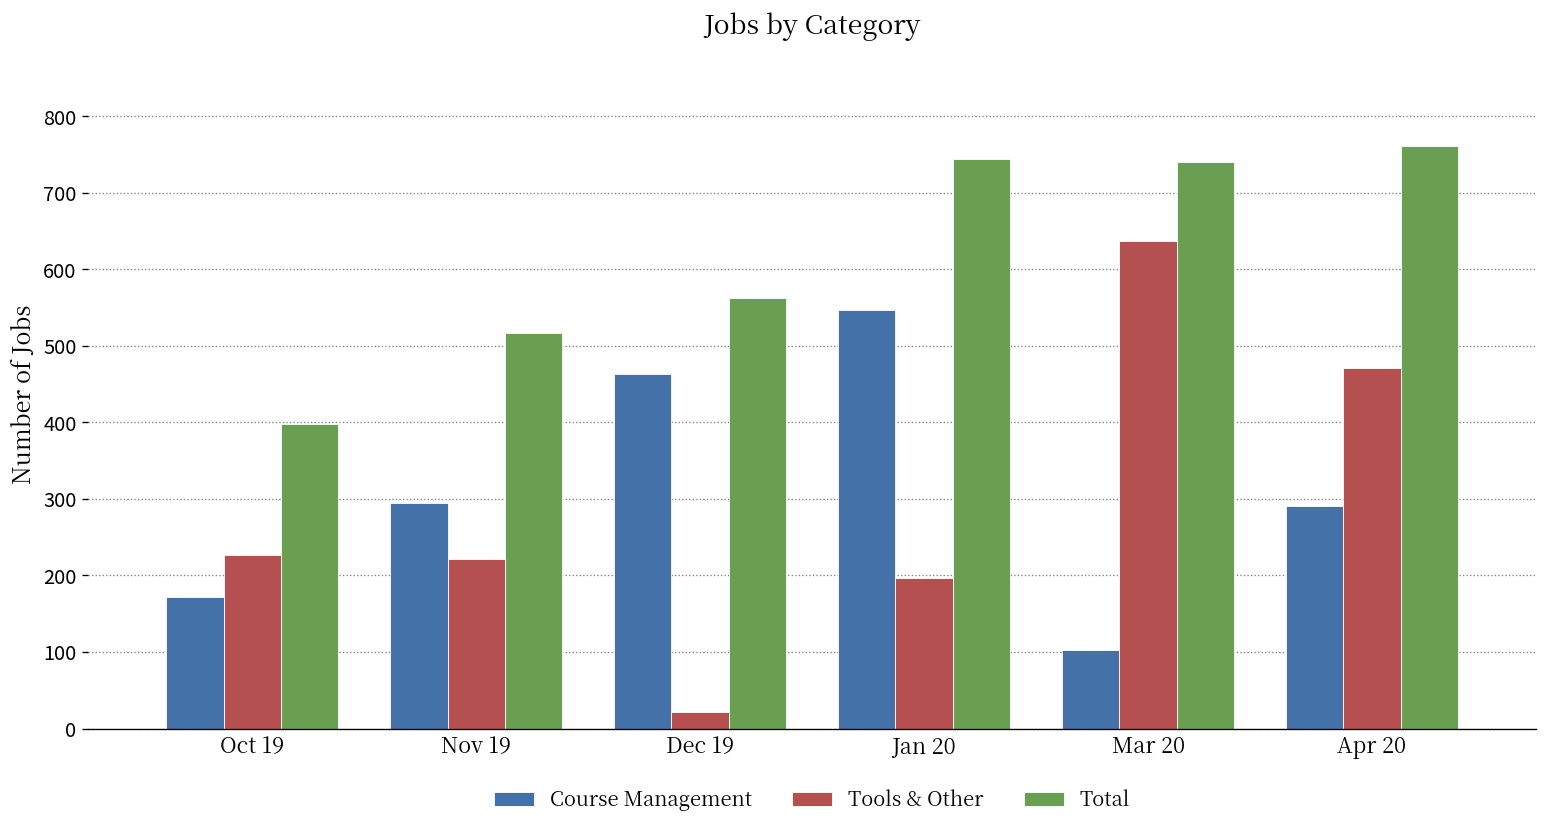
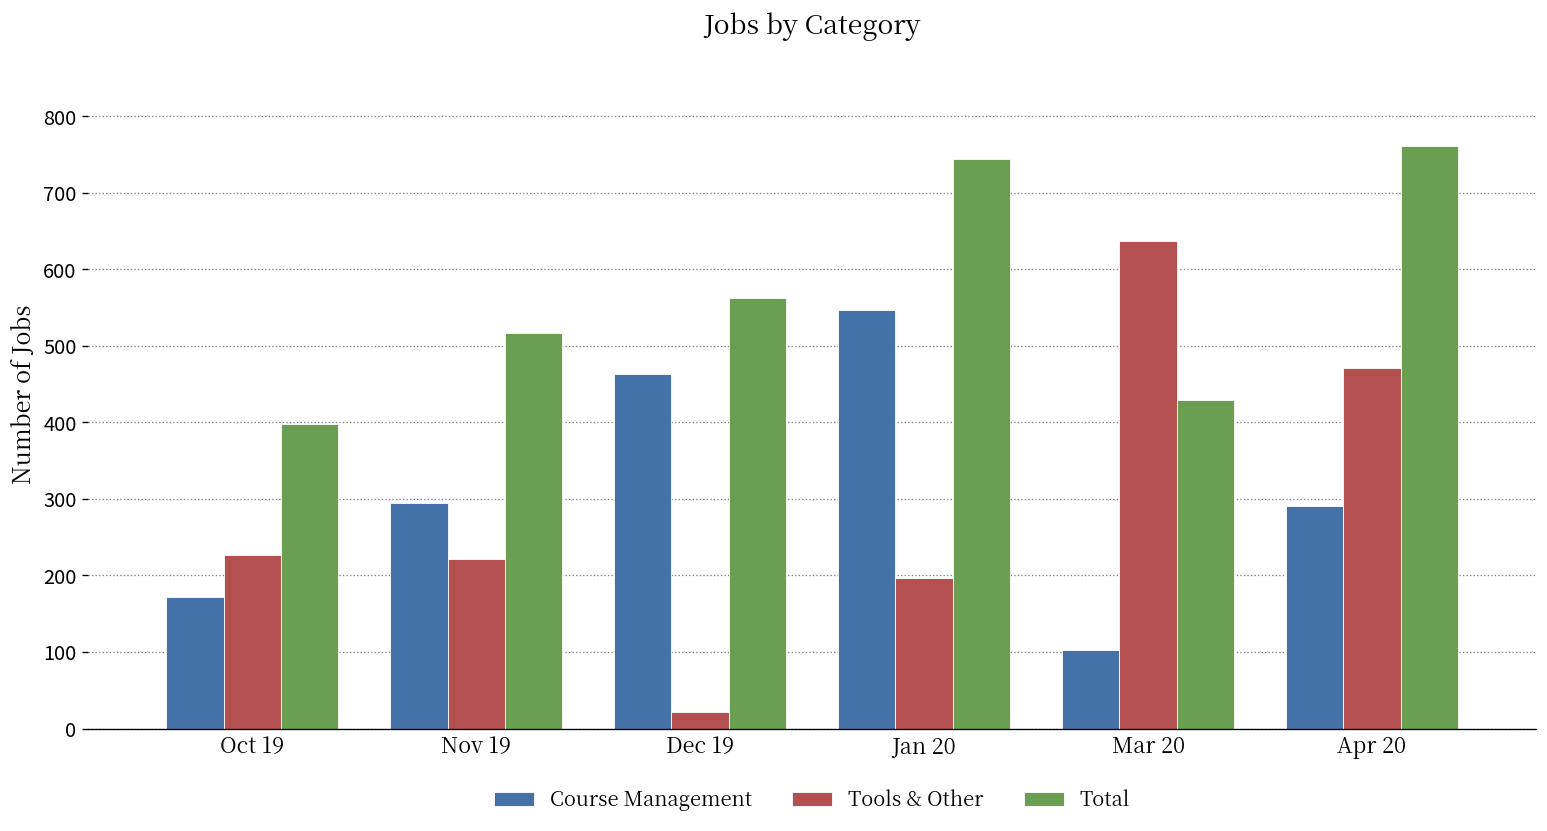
  {
    "Course Management": {
      "Oct 19": 170,
      "Nov 19": 300,
      "Dec 19": 460,
      "Jan 20": 550,
      "Mar 20": 100,
      "Apr 20": 290
    },
    "Tools & Other": {
      "Oct 19": 230,
      "Nov 19": 220,
      "Dec 19": 20,
      "Jan 20": 200,
      "Mar 20": 640,
      "Apr 20": 470
    },
    "Total": {
      "Oct 19": 400,
      "Nov 19": 520,
      "Dec 19": 560,
      "Jan 20": 740,
-     "Mar 20": 740,
+     "Mar 20": 430,
      "Apr 20": 760
    }
  }
